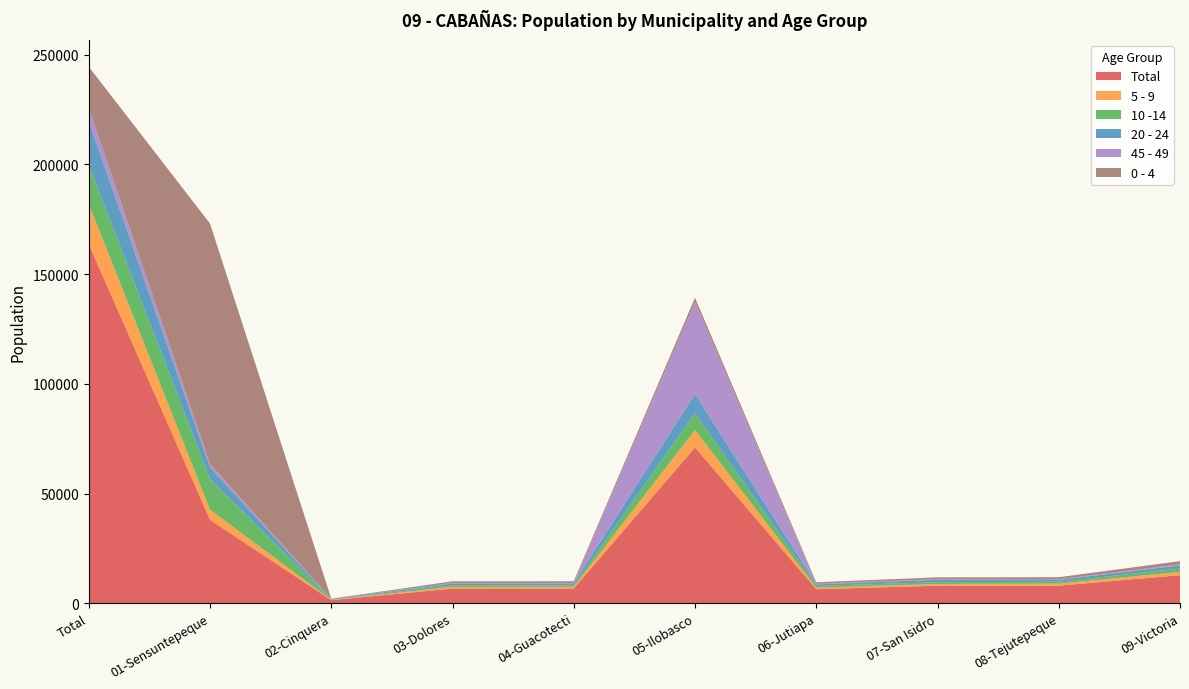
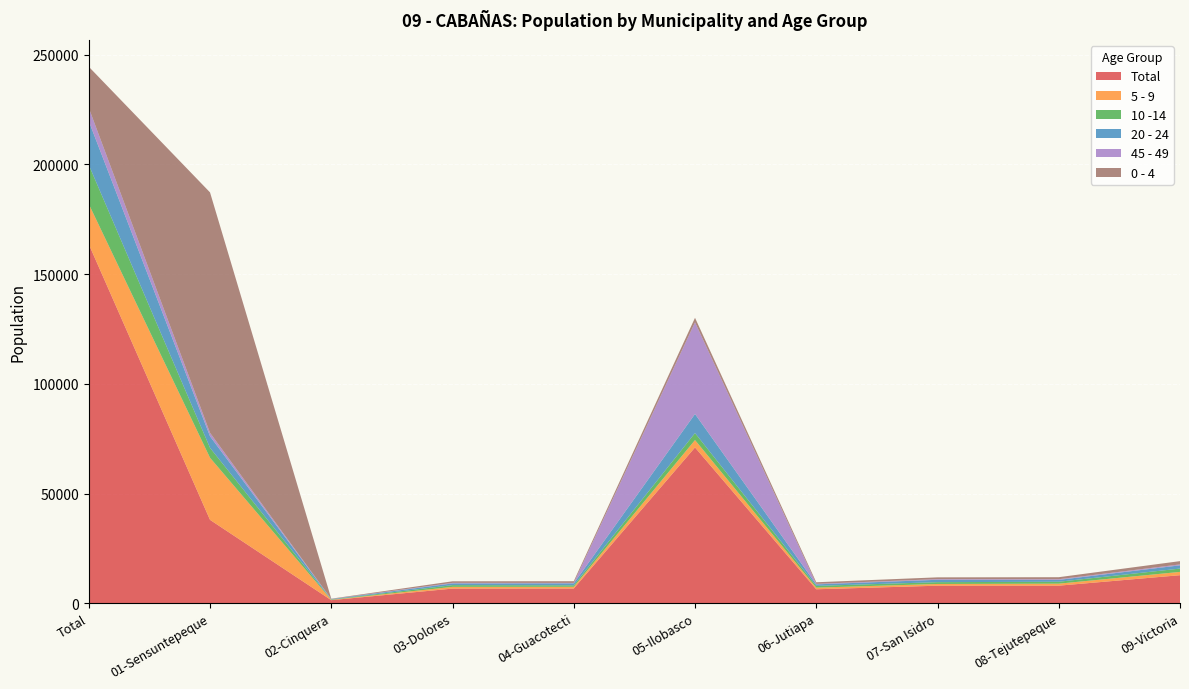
  {
    "Total": {
      "Total": 164000,
      "01-Sensuntepeque": 38000,
      "05-Ilobasco": 71000,
      "09-Victoria": 13000
    },
    "5 - 9": {
      "Total": 18000,
-     "01-Sensuntepeque": 5000,
-     "05-Ilobasco": 8000,
+     "01-Sensuntepeque": 28000,
+     "05-Ilobasco": 3000,
      "09-Victoria": 2000
    },
    "10 -14": {
      "Total": 18000,
-     "01-Sensuntepeque": 14000,
-     "05-Ilobasco": 8000,
+     "01-Sensuntepeque": 5000,
+     "05-Ilobasco": 3000,
      "09-Victoria": 2000
    },
    "20 - 24": {
      "Total": 20000,
      "01-Sensuntepeque": 5000,
      "05-Ilobasco": 9000
    },
    "45 - 49": {
      "Total": 6000,
      "01-Sensuntepeque": 2000,
      "05-Ilobasco": 42000
    },
    "0 - 4": {
      "Total": 19000,
      "01-Sensuntepeque": 110000,
      "05-Ilobasco": 2000,
      "09-Victoria": 1000
    }
  }
